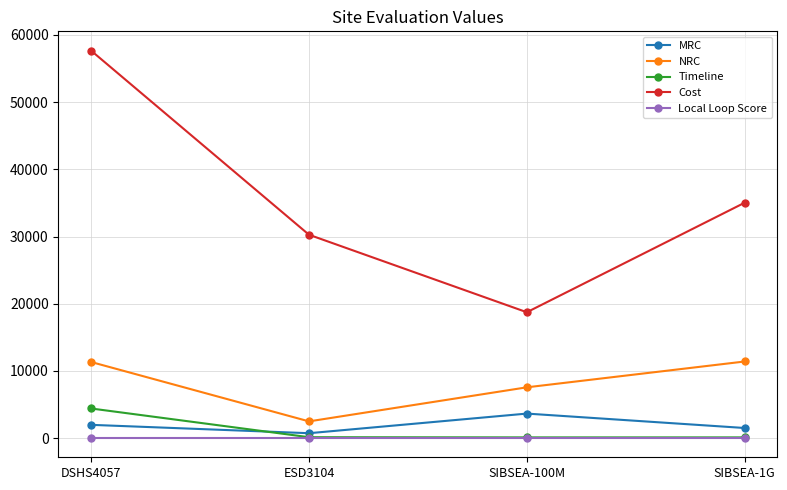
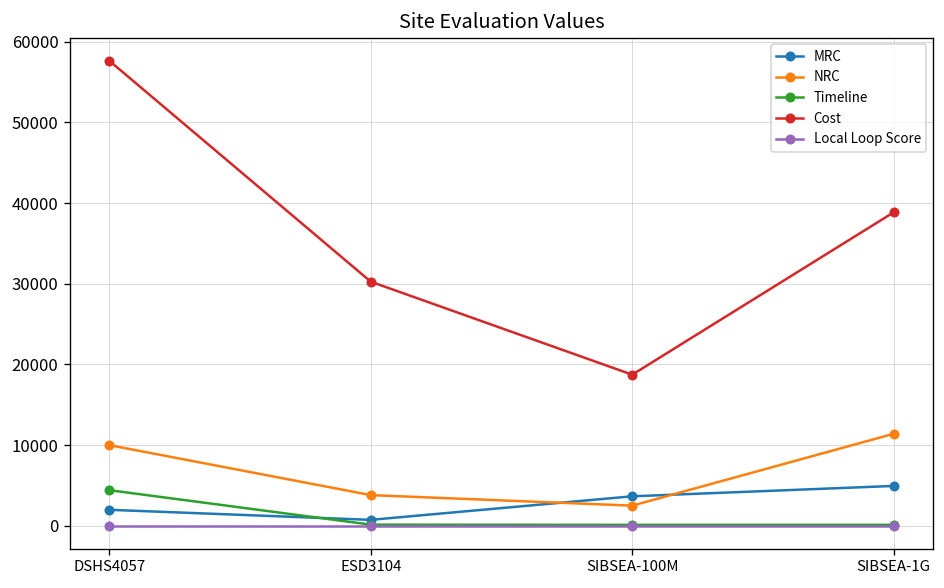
  {
    "MRC": {
      "DSHS4057": 2000,
      "ESD3104": 1000,
      "SIBSEA-100M": 4000,
-     "SIBSEA-1G": 2000
+     "SIBSEA-1G": 5000
    },
    "NRC": {
-     "DSHS4057": 11000,
-     "ESD3104": 3000,
-     "SIBSEA-100M": 8000,
+     "DSHS4057": 10000,
+     "ESD3104": 4000,
+     "SIBSEA-100M": 3000,
      "SIBSEA-1G": 11000
    },
    "Timeline": {
      "DSHS4057": 4000
    },
    "Cost": {
      "DSHS4057": 58000,
      "ESD3104": 30000,
      "SIBSEA-100M": 19000,
-     "SIBSEA-1G": 35000
+     "SIBSEA-1G": 39000
    },
    "Local Loop Score": {
      "DSHS4057": 0
    }
  }
